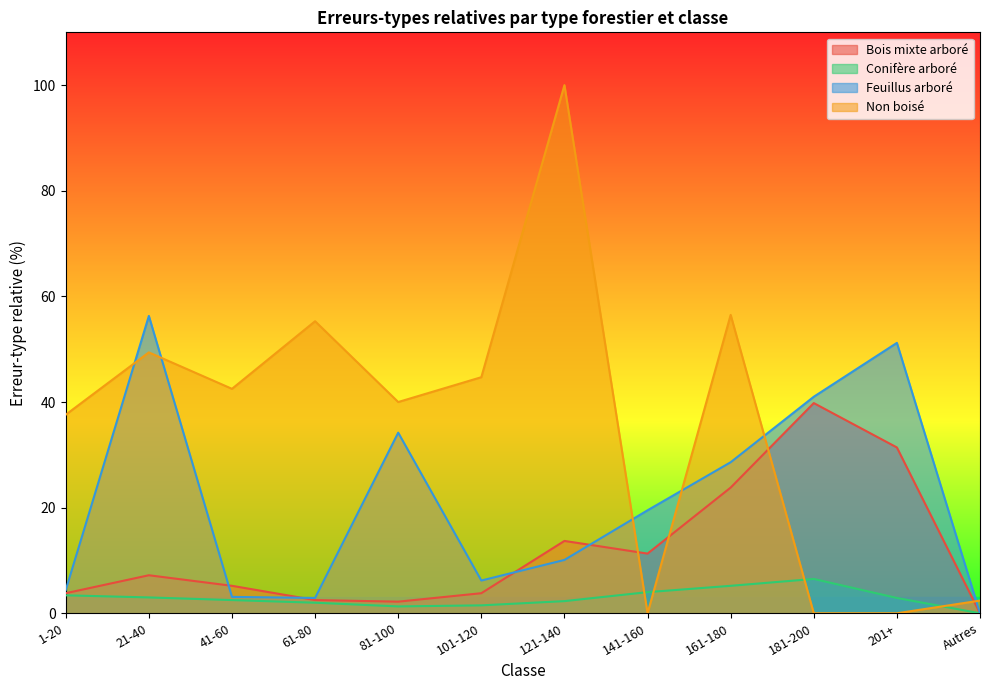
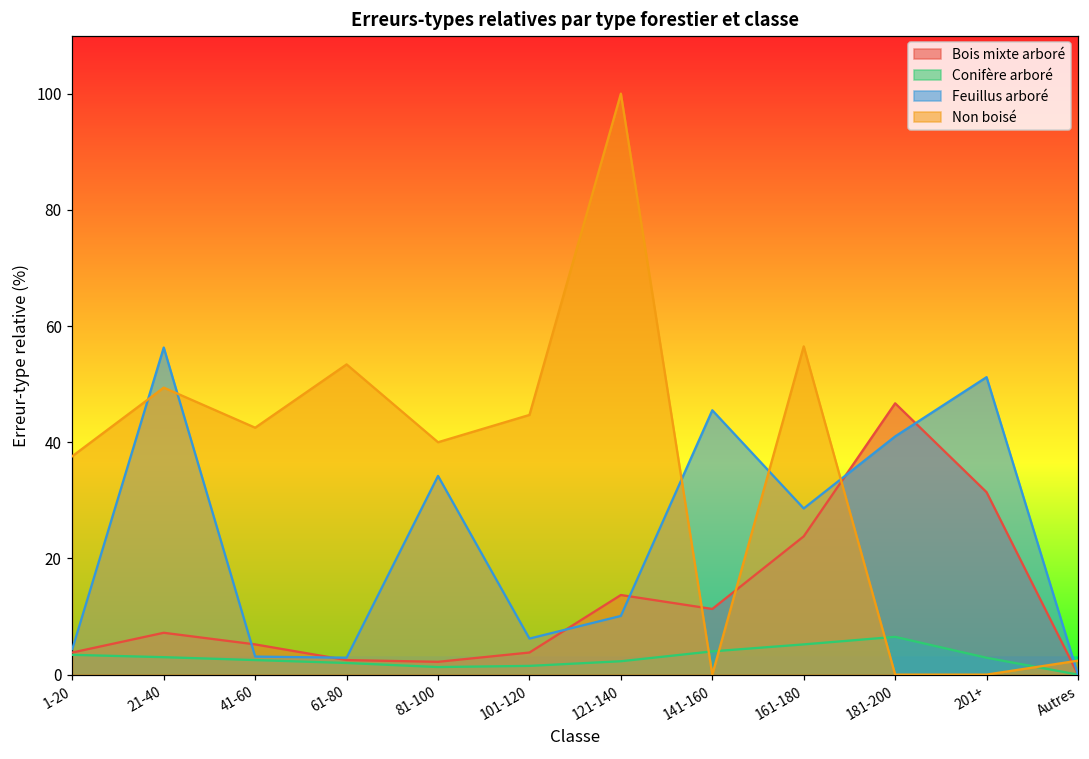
  {
    "Bois mixte arboré": {
      "21-40": 7,
      "41-60": 5,
      "101-120": 4,
      "121-140": 14,
      "141-160": 11,
      "161-180": 24,
-     "181-200": 40,
+     "181-200": 47,
      "201+": 31
    },
    "Conifère arboré": {
      "141-160": 4,
      "161-180": 5,
      "181-200": 7
    },
    "Feuillus arboré": {
      "1-20": 4,
      "21-40": 56,
      "41-60": 3,
      "81-100": 34,
      "101-120": 6,
      "121-140": 10,
-     "141-160": 20,
+     "141-160": 46,
      "161-180": 29,
      "181-200": 41,
      "201+": 51
    },
    "Non boisé": {
      "1-20": 38,
      "21-40": 49,
      "41-60": 43,
-     "61-80": 55,
+     "61-80": 53,
      "81-100": 40,
      "101-120": 45,
      "121-140": 100,
      "161-180": 57
    }
  }
